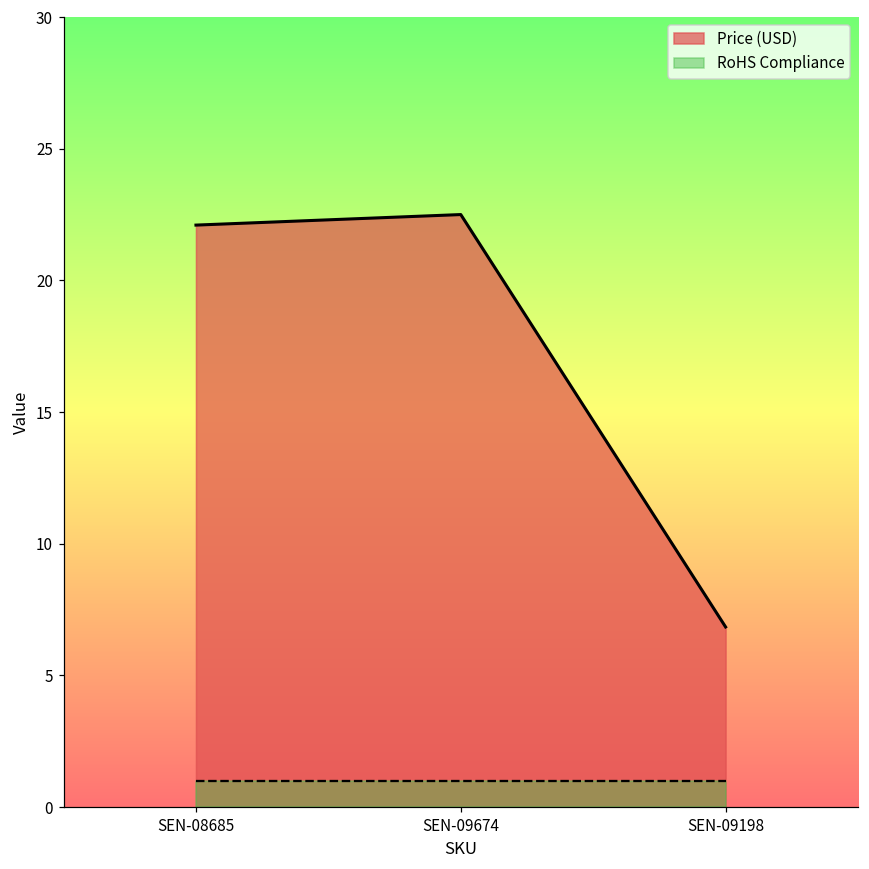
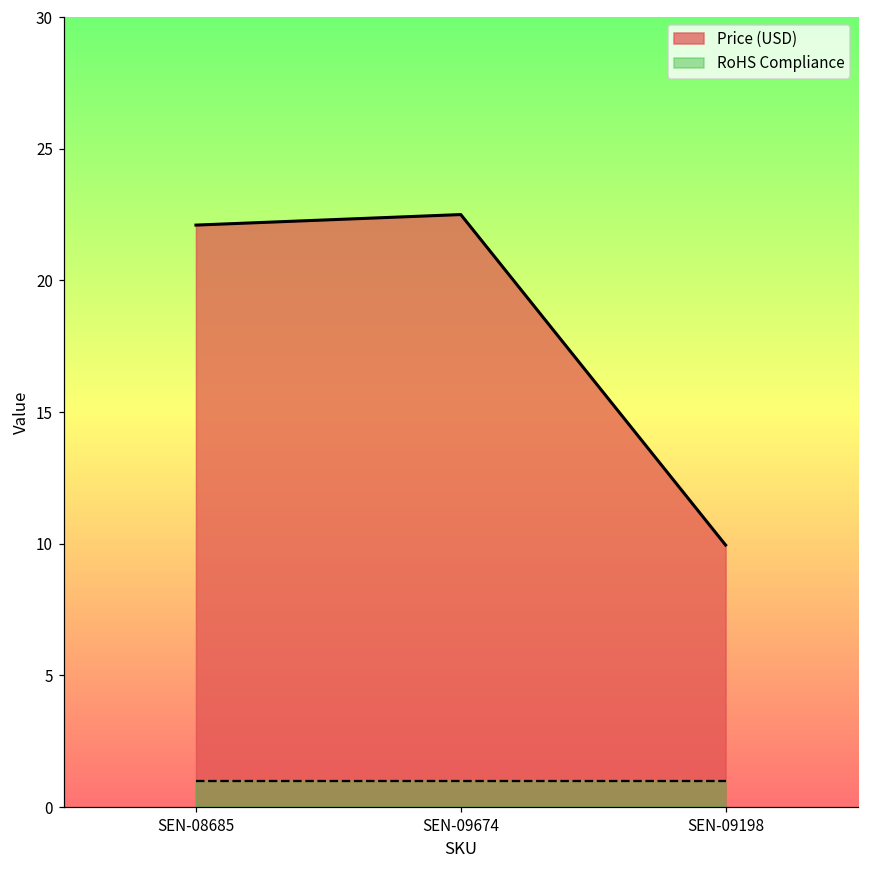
  {
    "Price (USD)": {
      "SEN-08685": 22.1,
      "SEN-09674": 22.5,
-     "SEN-09198": 6.8
+     "SEN-09198": 10.0
    },
    "RoHS Compliance": {
      "SEN-08685": 1.0,
      "SEN-09674": 1.0,
      "SEN-09198": 1.0
    }
  }
